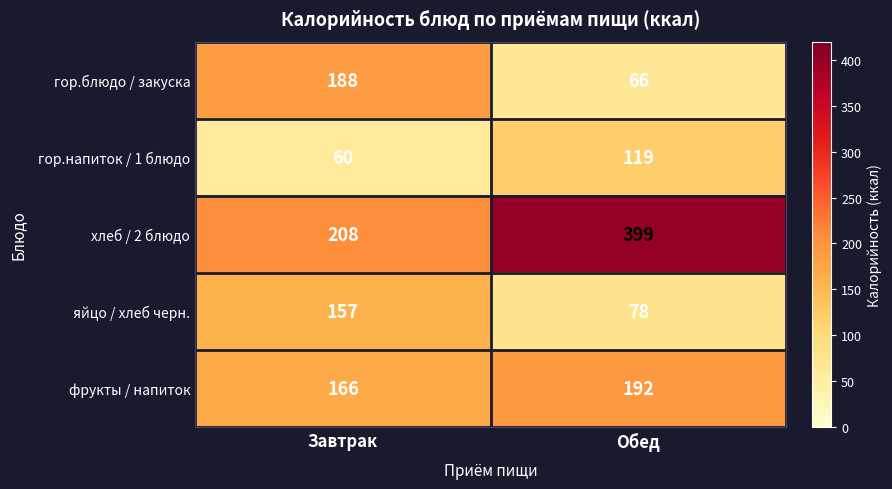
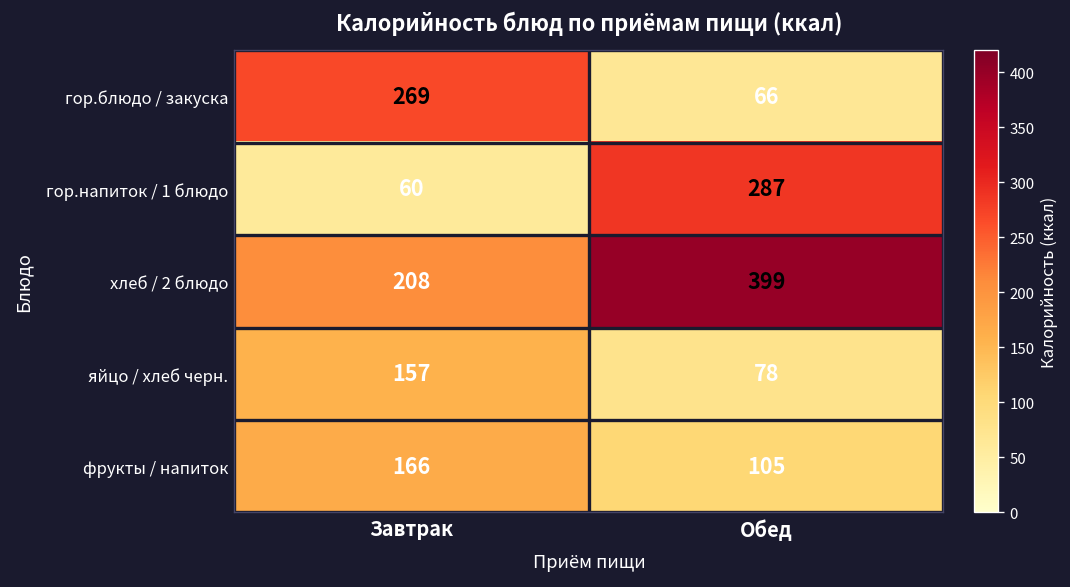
  {
    "гор.блюдо / закуска": {
-     "Завтрак": 188,
+     "Завтрак": 269,
      "Обед": 66
    },
    "гор.напиток / 1 блюдо": {
      "Завтрак": 60,
-     "Обед": 119
+     "Обед": 287
    },
    "хлеб / 2 блюдо": {
      "Завтрак": 208,
      "Обед": 399
    },
    "яйцо / хлеб черн.": {
      "Завтрак": 157,
      "Обед": 78
    },
    "фрукты / напиток": {
      "Завтрак": 166,
-     "Обед": 192
+     "Обед": 105
    }
  }
